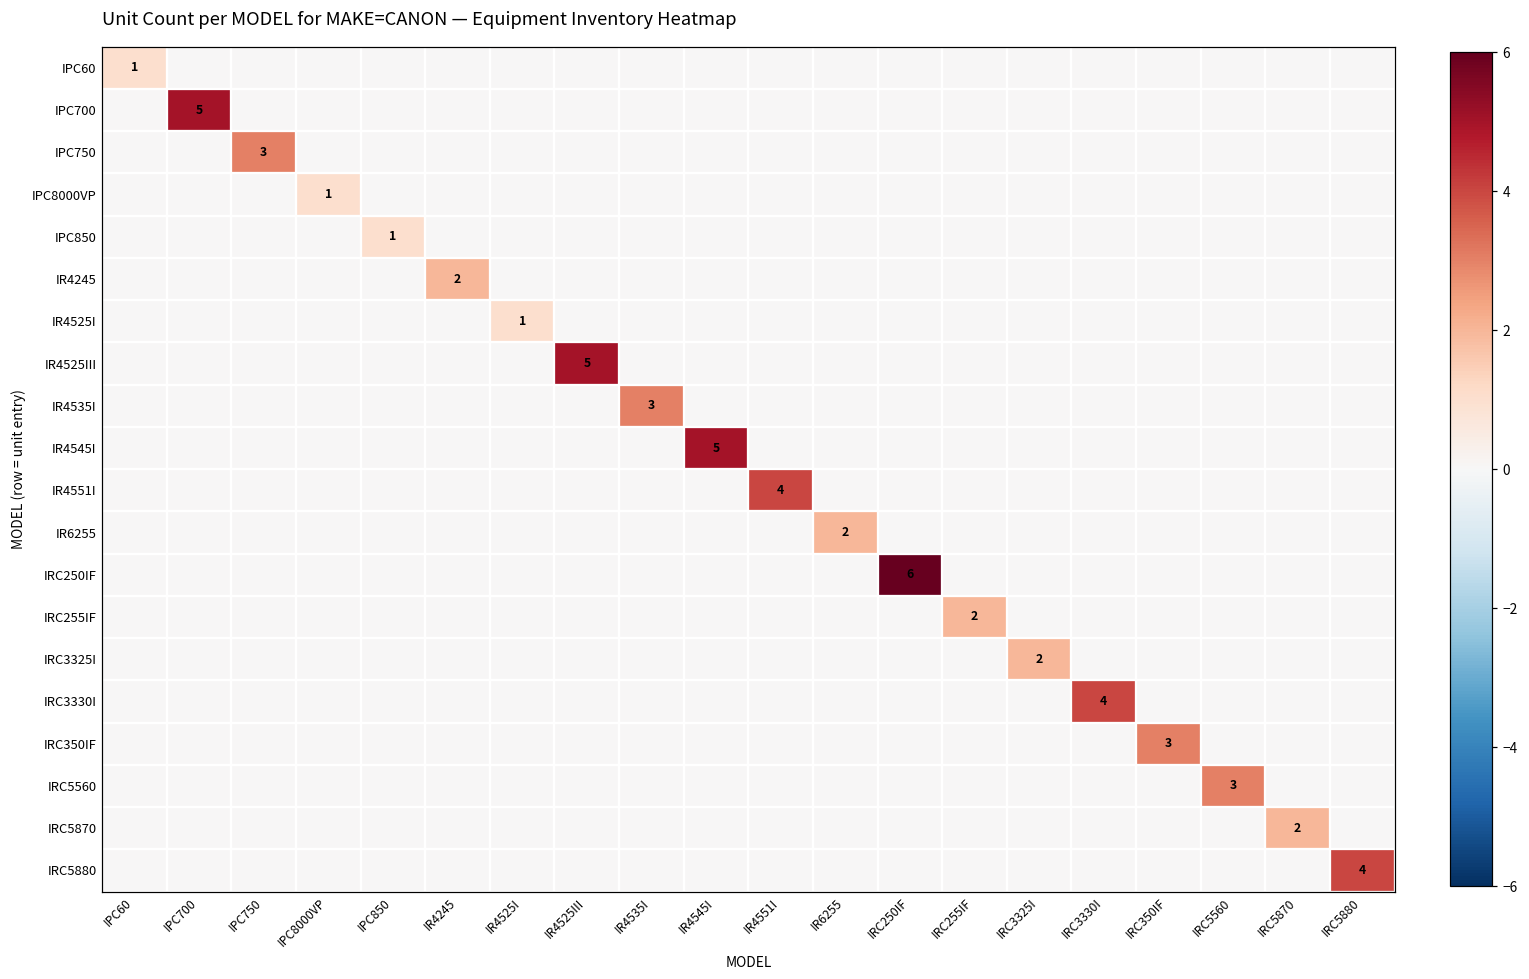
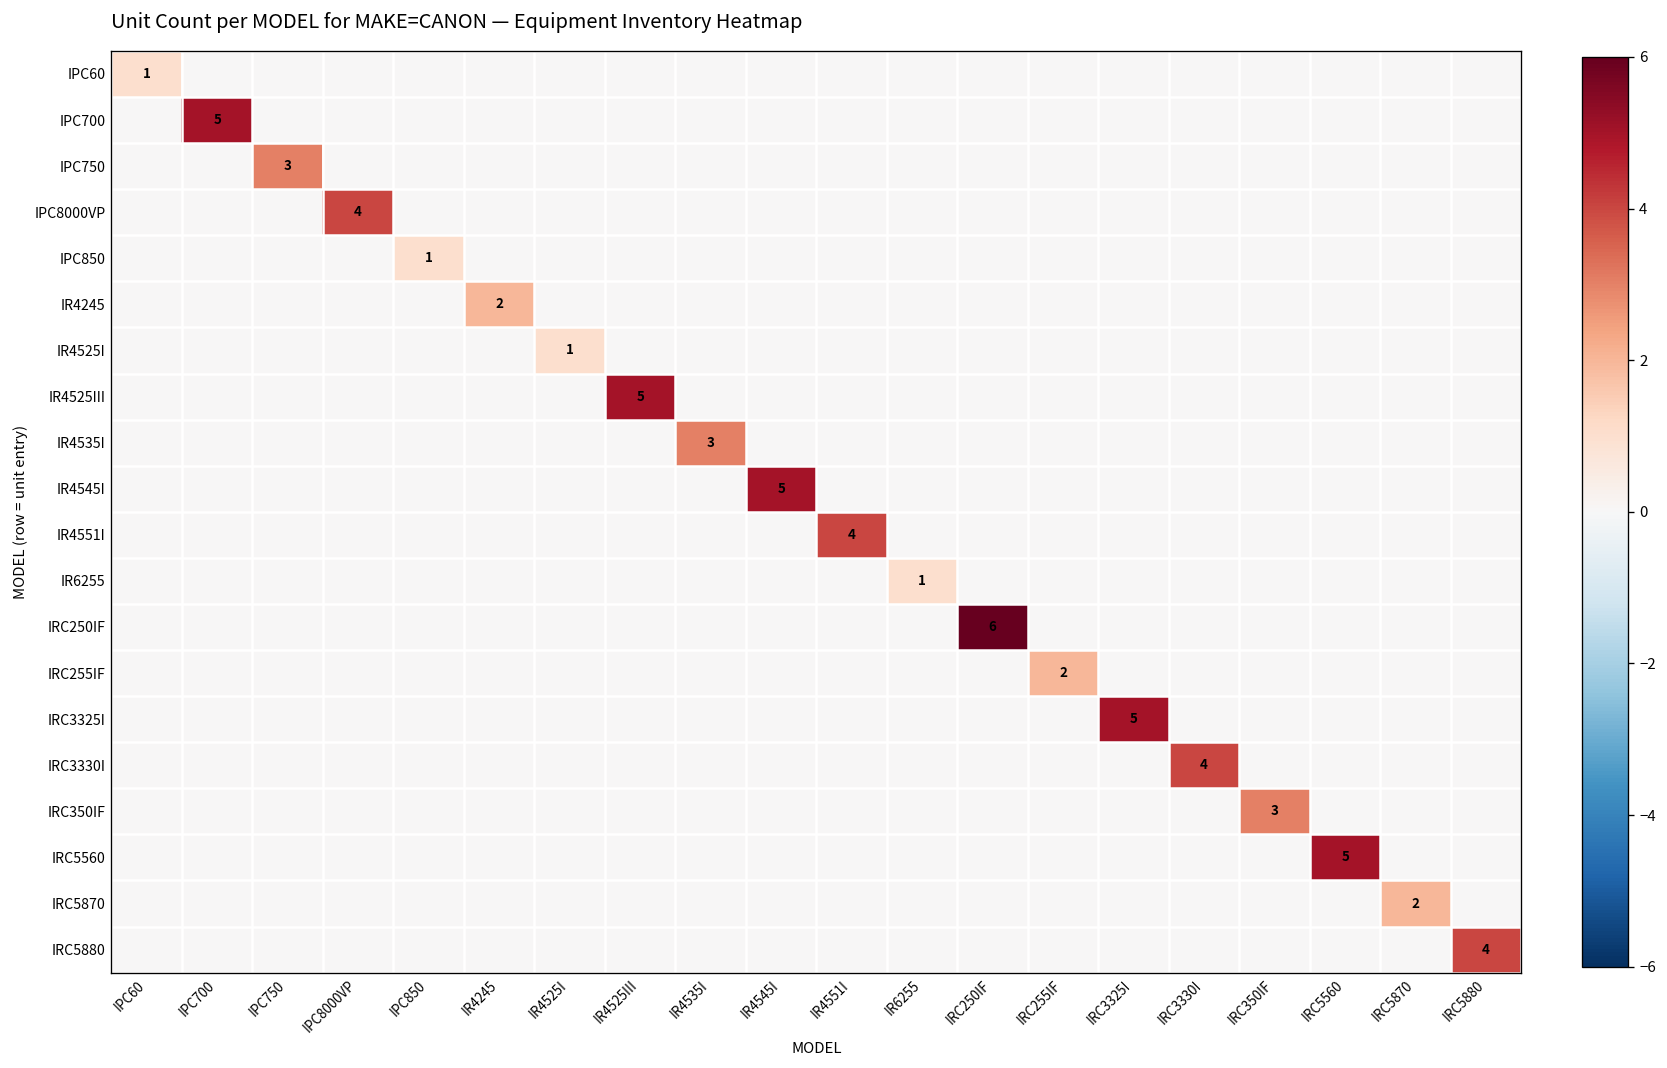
  {
    "IPC60": {
      "IPC60": 1
    },
    "IPC700": {
      "IPC700": 5
    },
    "IPC750": {
      "IPC750": 3
    },
    "IPC8000VP": {
-     "IPC8000VP": 1
+     "IPC8000VP": 4
    },
    "IPC850": {
      "IPC850": 1
    },
    "IR4245": {
      "IR4245": 2
    },
    "IR4525I": {
      "IR4525I": 1
    },
    "IR4525III": {
      "IR4525III": 5
    },
    "IR4535I": {
      "IR4535I": 3
    },
    "IR4545I": {
      "IR4545I": 5
    },
    "IR4551I": {
      "IR4551I": 4
    },
    "IR6255": {
-     "IR6255": 2
+     "IR6255": 1
    },
    "IRC250IF": {
      "IRC250IF": 6
    },
    "IRC255IF": {
      "IRC255IF": 2
    },
    "IRC3325I": {
-     "IRC3325I": 2
+     "IRC3325I": 5
    },
    "IRC3330I": {
      "IRC3330I": 4
    },
    "IRC350IF": {
      "IRC350IF": 3
    },
    "IRC5560": {
-     "IRC5560": 3
+     "IRC5560": 5
    },
    "IRC5870": {
      "IRC5870": 2
    },
    "IRC5880": {
      "IRC5880": 4
    }
  }
